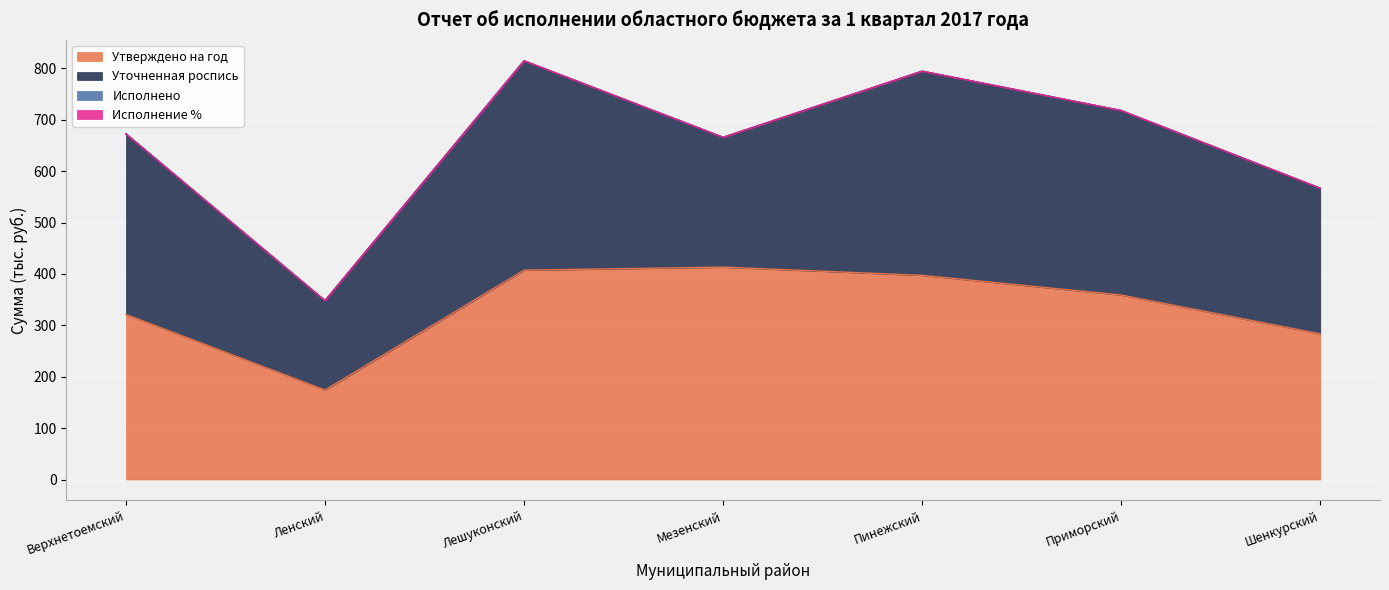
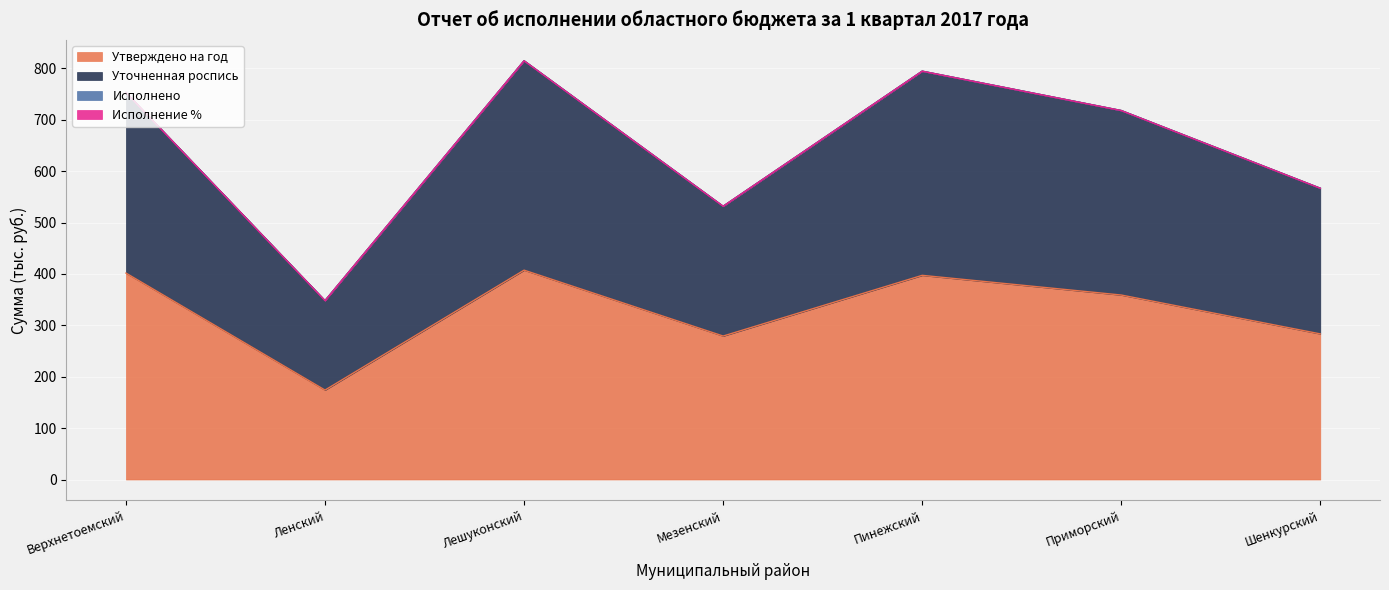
  {
    "Утверждено на год": {
-     "Верхнетоемский": 320,
+     "Верхнетоемский": 400,
      "Ленский": 170,
      "Лешуконский": 410,
-     "Мезенский": 410,
+     "Мезенский": 280,
      "Пинежский": 400,
      "Приморский": 360,
      "Шенкурский": 280
    }
  }
